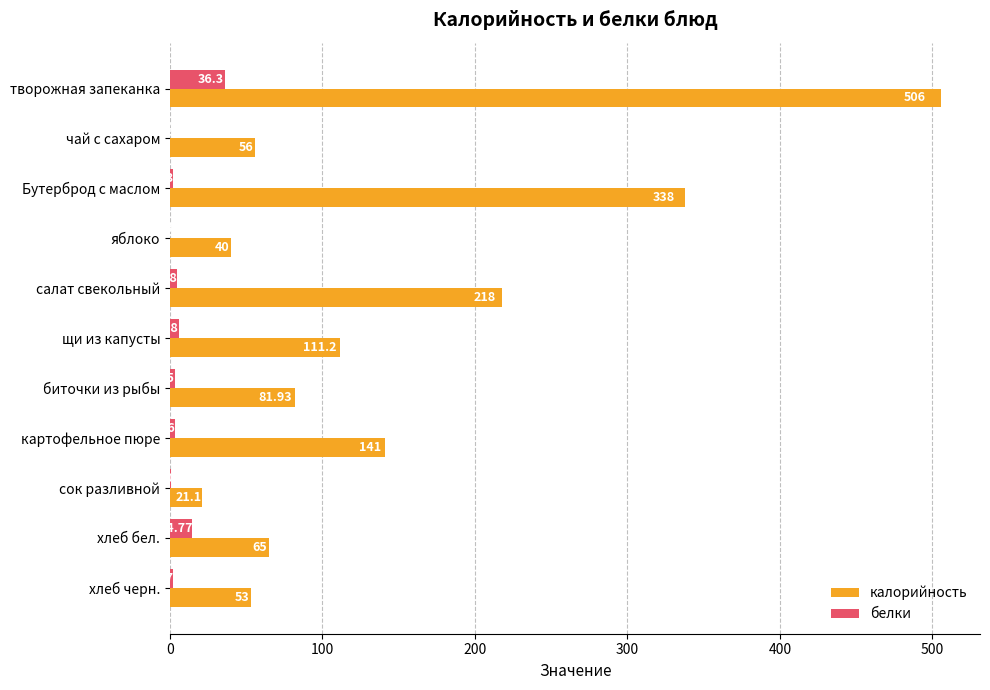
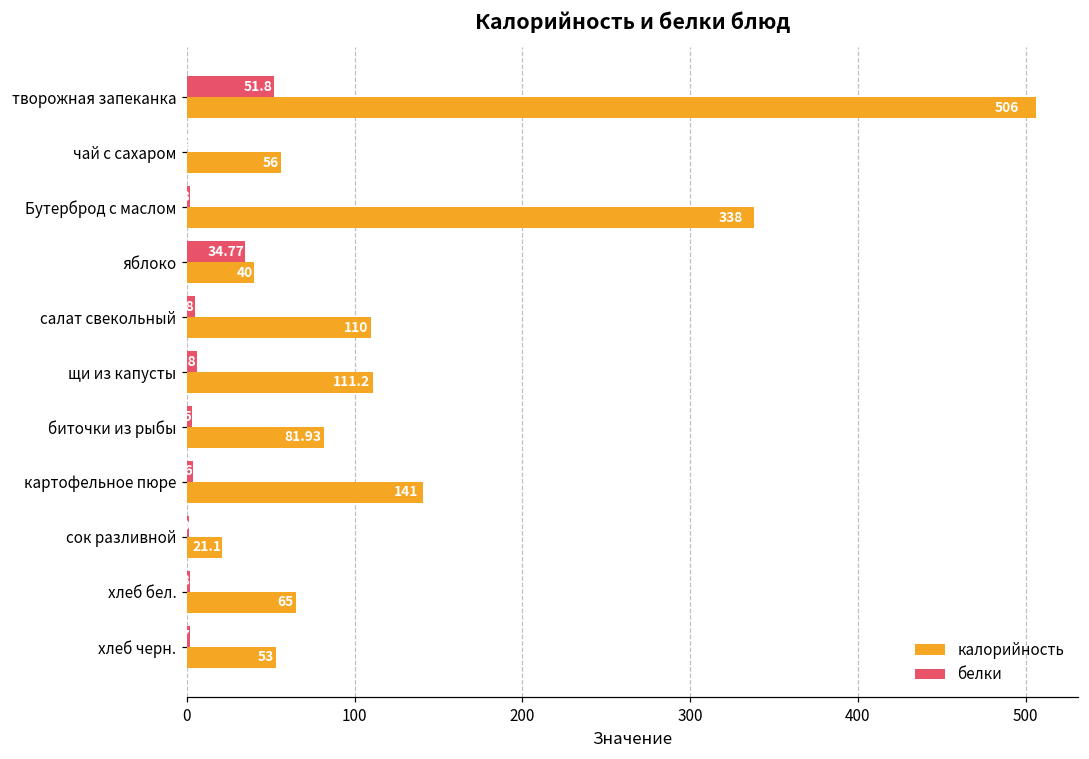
  {
    "калорийность": {
      "творожная запеканка": 506,
      "чай с сахаром": 56,
      "Бутерброд с маслом": 338,
      "яблоко": 40,
-     "салат свекольный": 218,
+     "салат свекольный": 110,
      "щи из капусты": 111.2,
      "биточки из рыбы": 81.93,
      "картофельное пюре": 141,
      "сок разливной": 21.1,
      "хлеб бел.": 65,
      "хлеб черн.": 53
    },
    "белки": {
-     "творожная запеканка": 36.3,
-     "яблоко": 0,
-     "хлеб бел.": 15
+     "творожная запеканка": 51.8,
+     "яблоко": 35,
+     "хлеб бел.": 2
    }
  }
